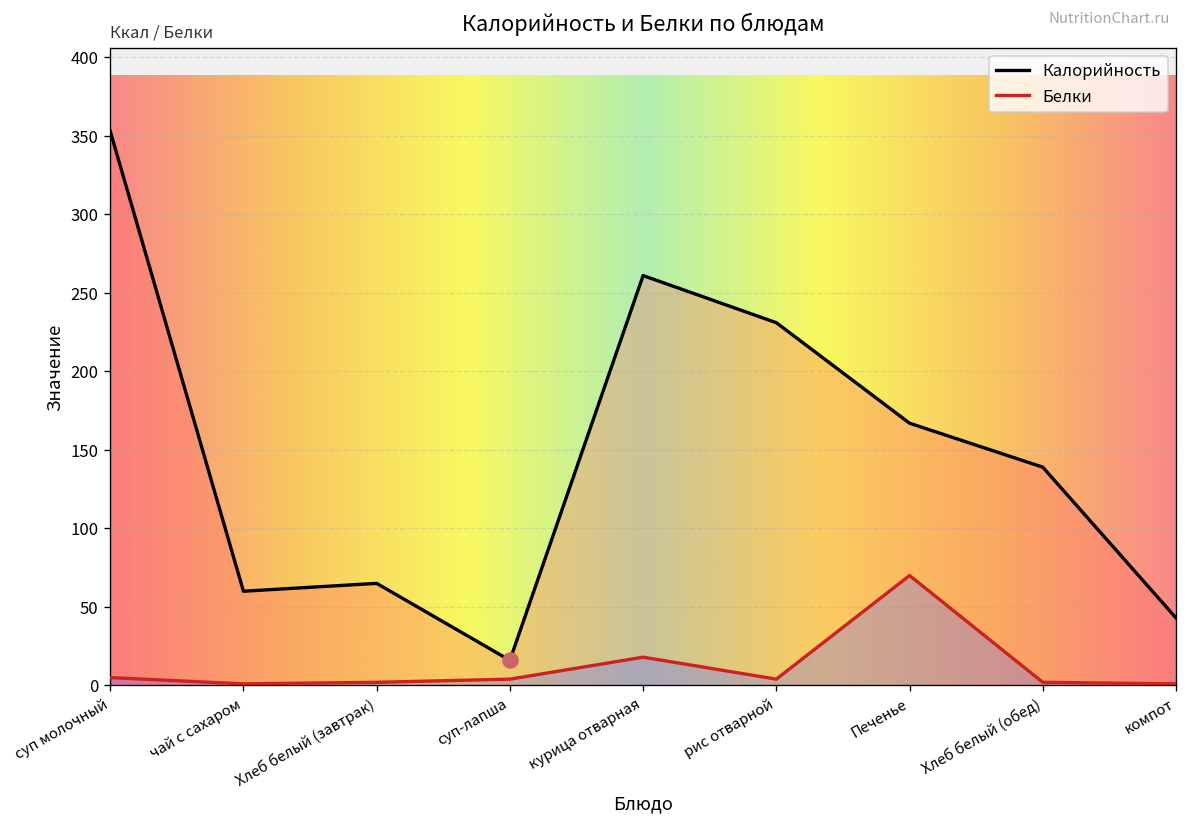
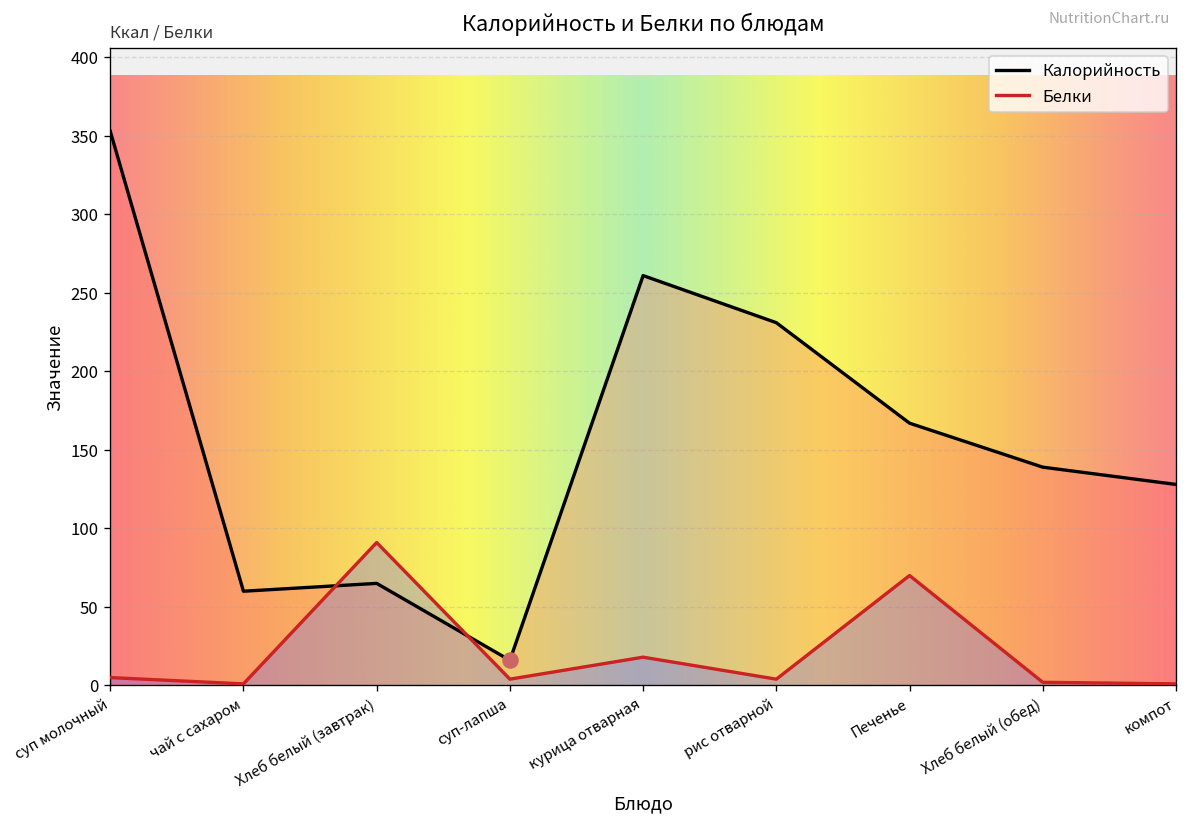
  {
    "Калорийность": {
      "суп молочный": 353,
      "чай с сахаром": 60,
      "Хлеб белый (завтрак)": 65,
      "курица отварная": 261,
      "рис отварной": 231,
      "Печенье": 167,
      "Хлеб белый (обед)": 139,
-     "компот": 43
+     "компот": 128
    },
    "Белки": {
      "суп молочный": 5,
      "чай с сахаром": 1,
-     "Хлеб белый (завтрак)": 2,
+     "Хлеб белый (завтрак)": 91,
      "суп-лапша": 4,
      "курица отварная": 18,
      "рис отварной": 4,
      "Печенье": 70,
      "Хлеб белый (обед)": 2,
      "компот": 1
    }
  }
